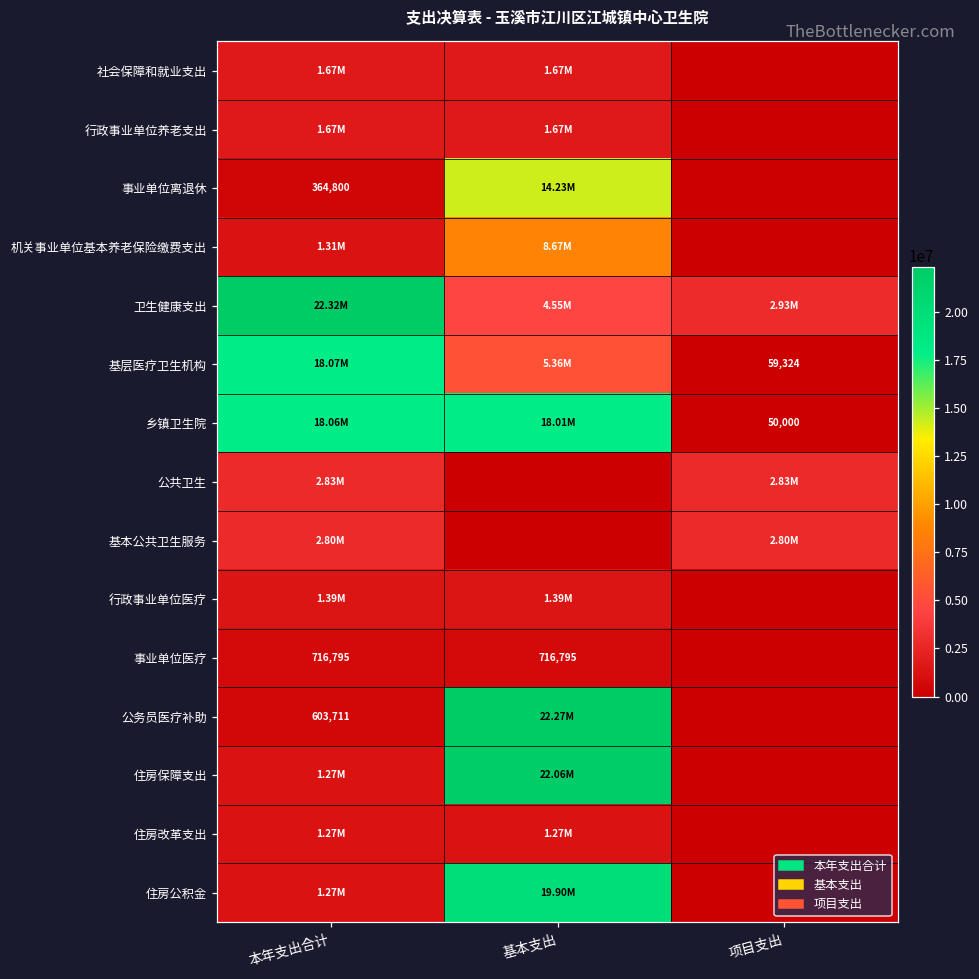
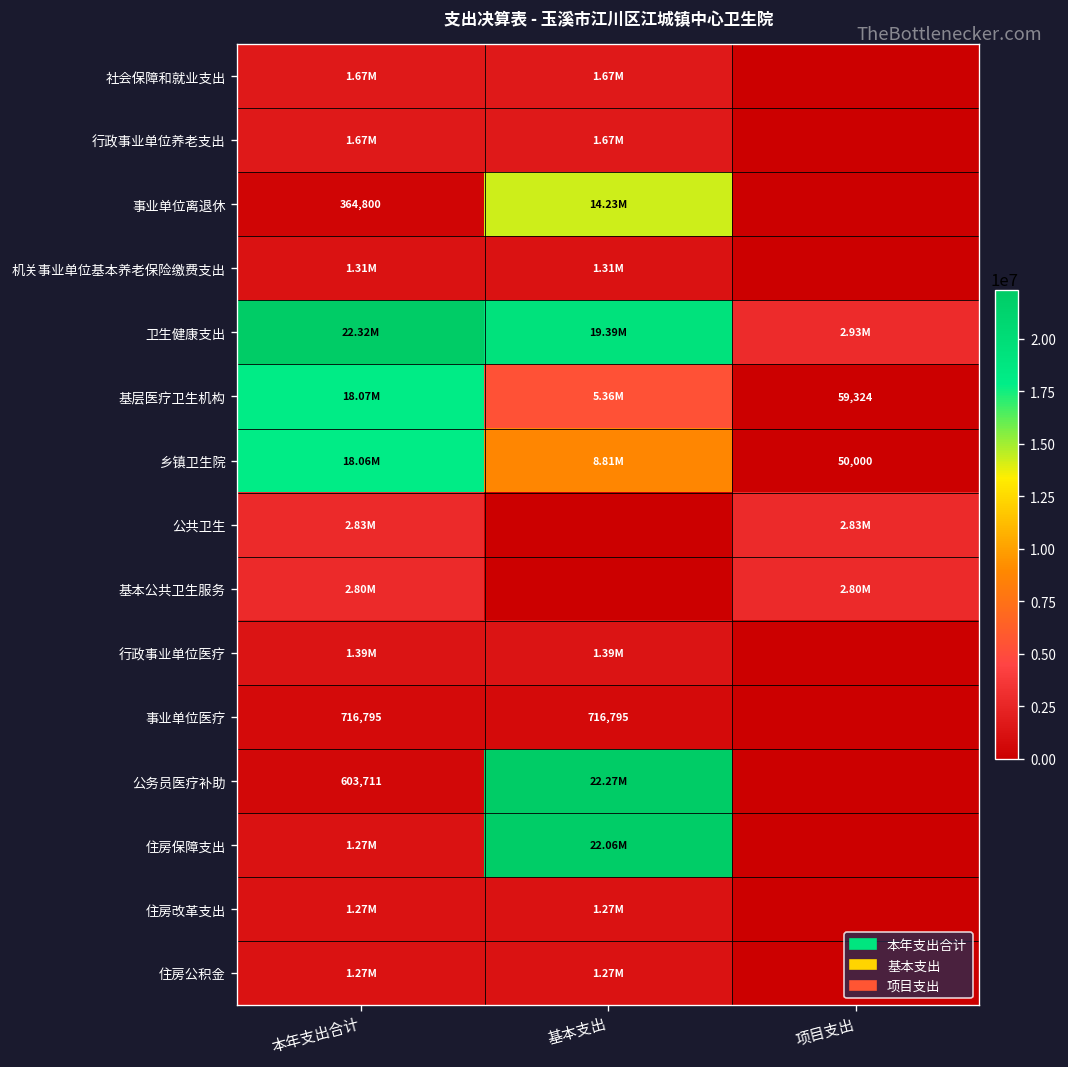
  {
    "社会保障和就业支出": {
      "本年支出合计": "1.67M",
      "基本支出": "1.67M"
    },
    "行政事业单位养老支出": {
      "本年支出合计": "1.67M",
      "基本支出": "1.67M"
    },
    "事业单位离退休": {
      "本年支出合计": "364,800",
      "基本支出": "14.23M"
    },
    "机关事业单位基本养老保险缴费支出": {
      "本年支出合计": "1.31M",
-     "基本支出": "8.67M"
+     "基本支出": "1.31M"
    },
    "卫生健康支出": {
      "本年支出合计": "22.32M",
-     "基本支出": "4.55M",
+     "基本支出": "19.39M",
      "项目支出": "2.93M"
    },
    "基层医疗卫生机构": {
      "本年支出合计": "18.07M",
      "基本支出": "5.36M",
      "项目支出": "59,324"
    },
    "乡镇卫生院": {
      "本年支出合计": "18.06M",
-     "基本支出": "18.01M",
+     "基本支出": "8.81M",
      "项目支出": "50,000"
    },
    "公共卫生": {
      "本年支出合计": "2.83M",
      "项目支出": "2.83M"
    },
    "基本公共卫生服务": {
      "本年支出合计": "2.80M",
      "项目支出": "2.80M"
    },
    "行政事业单位医疗": {
      "本年支出合计": "1.39M",
      "基本支出": "1.39M"
    },
    "事业单位医疗": {
      "本年支出合计": "716,795",
      "基本支出": "716,795"
    },
    "公务员医疗补助": {
      "本年支出合计": "603,711",
      "基本支出": "22.27M"
    },
    "住房保障支出": {
      "本年支出合计": "1.27M",
      "基本支出": "22.06M"
    },
    "住房改革支出": {
      "本年支出合计": "1.27M",
      "基本支出": "1.27M"
    },
    "住房公积金": {
      "本年支出合计": "1.27M",
-     "基本支出": "19.90M"
+     "基本支出": "1.27M"
    }
  }
